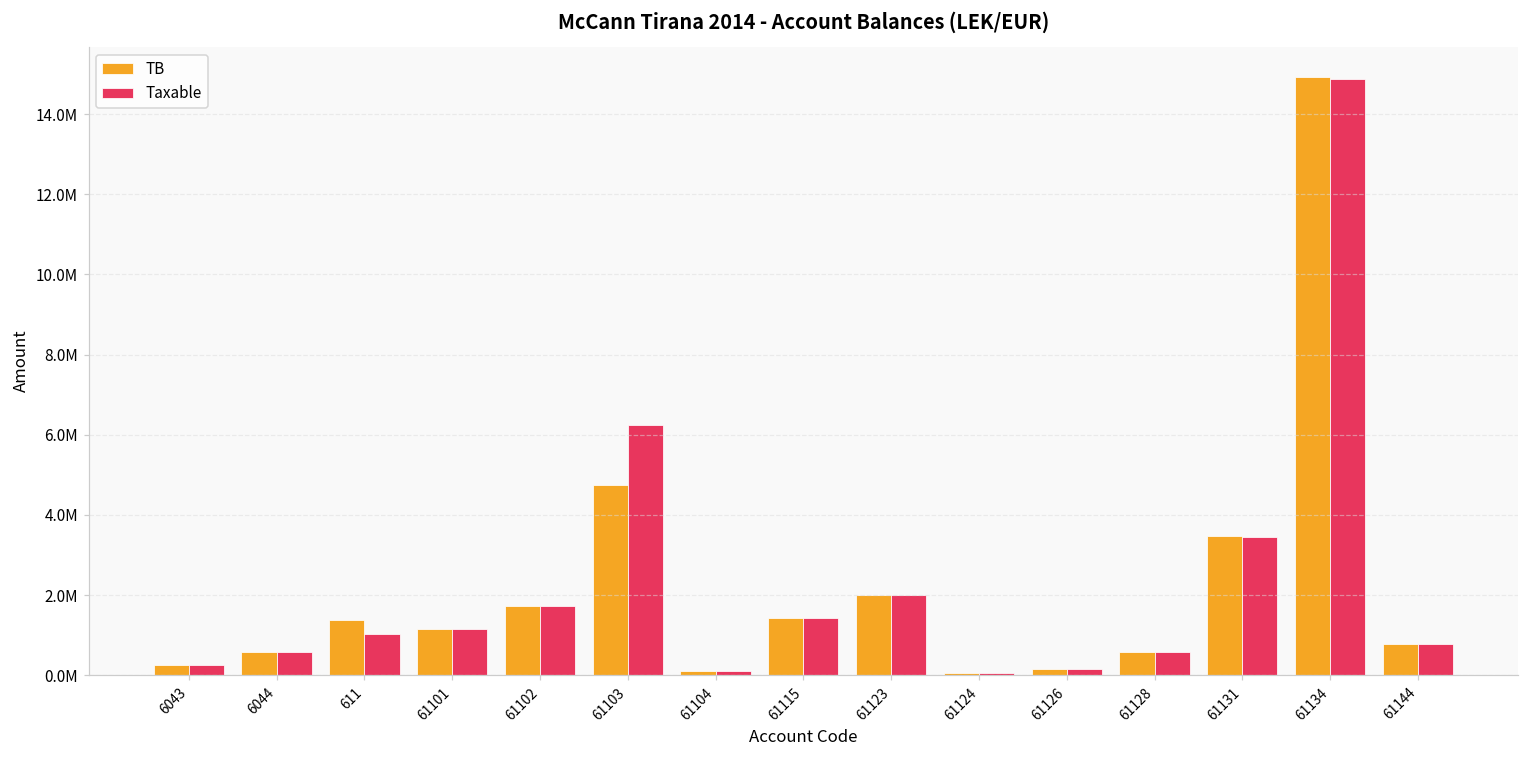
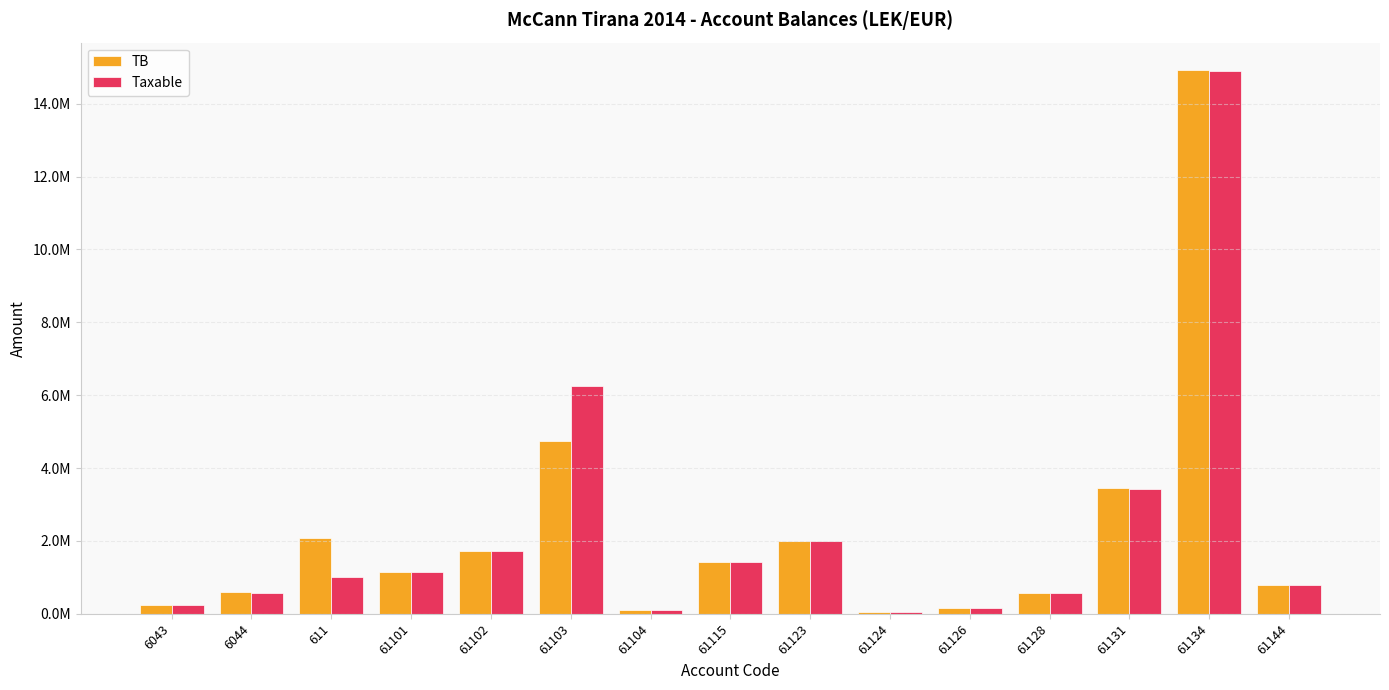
  {
    "TB": {
      "6043": 300000,
      "6044": 600000,
-     "611": 1400000,
+     "611": 2100000,
      "61101": 1100000,
      "61102": 1700000,
      "61103": 4700000,
      "61104": 100000,
      "61115": 1400000,
      "61123": 2000000,
      "61126": 200000,
      "61128": 600000,
      "61131": 3500000,
      "61134": 14900000,
      "61144": 800000
    },
    "Taxable": {
      "6043": 300000,
      "6044": 600000,
      "611": 1000000,
      "61101": 1100000,
      "61102": 1700000,
      "61103": 6200000,
      "61104": 100000,
      "61115": 1400000,
      "61123": 2000000,
      "61126": 200000,
      "61128": 600000,
      "61131": 3400000,
      "61134": 14900000,
      "61144": 800000
    }
  }
